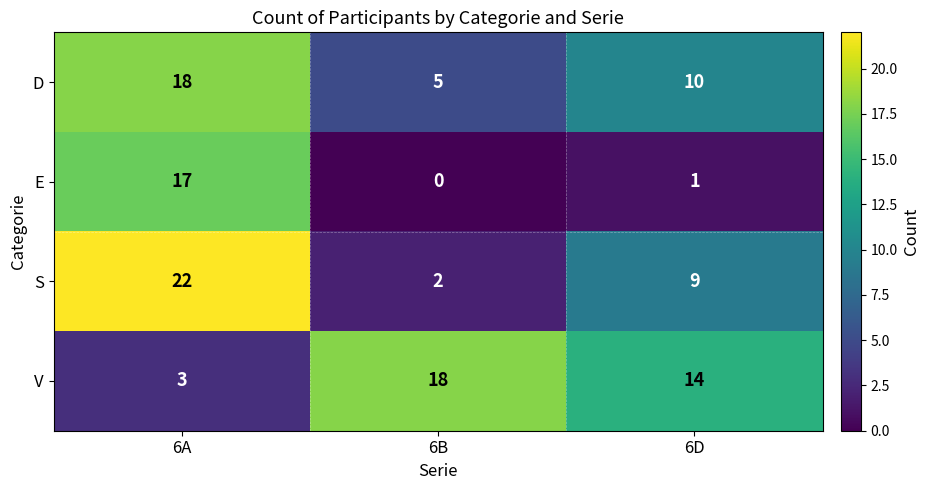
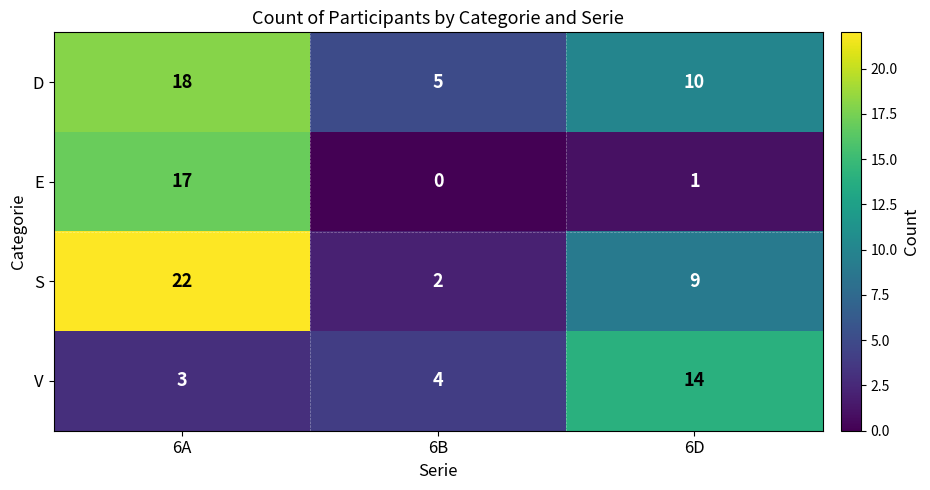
  {
    "D": {
      "6A": 18,
      "6B": 5,
      "6D": 10
    },
    "E": {
      "6A": 17,
      "6B": 0,
      "6D": 1
    },
    "S": {
      "6A": 22,
      "6B": 2,
      "6D": 9
    },
    "V": {
      "6A": 3,
-     "6B": 18,
+     "6B": 4,
      "6D": 14
    }
  }
